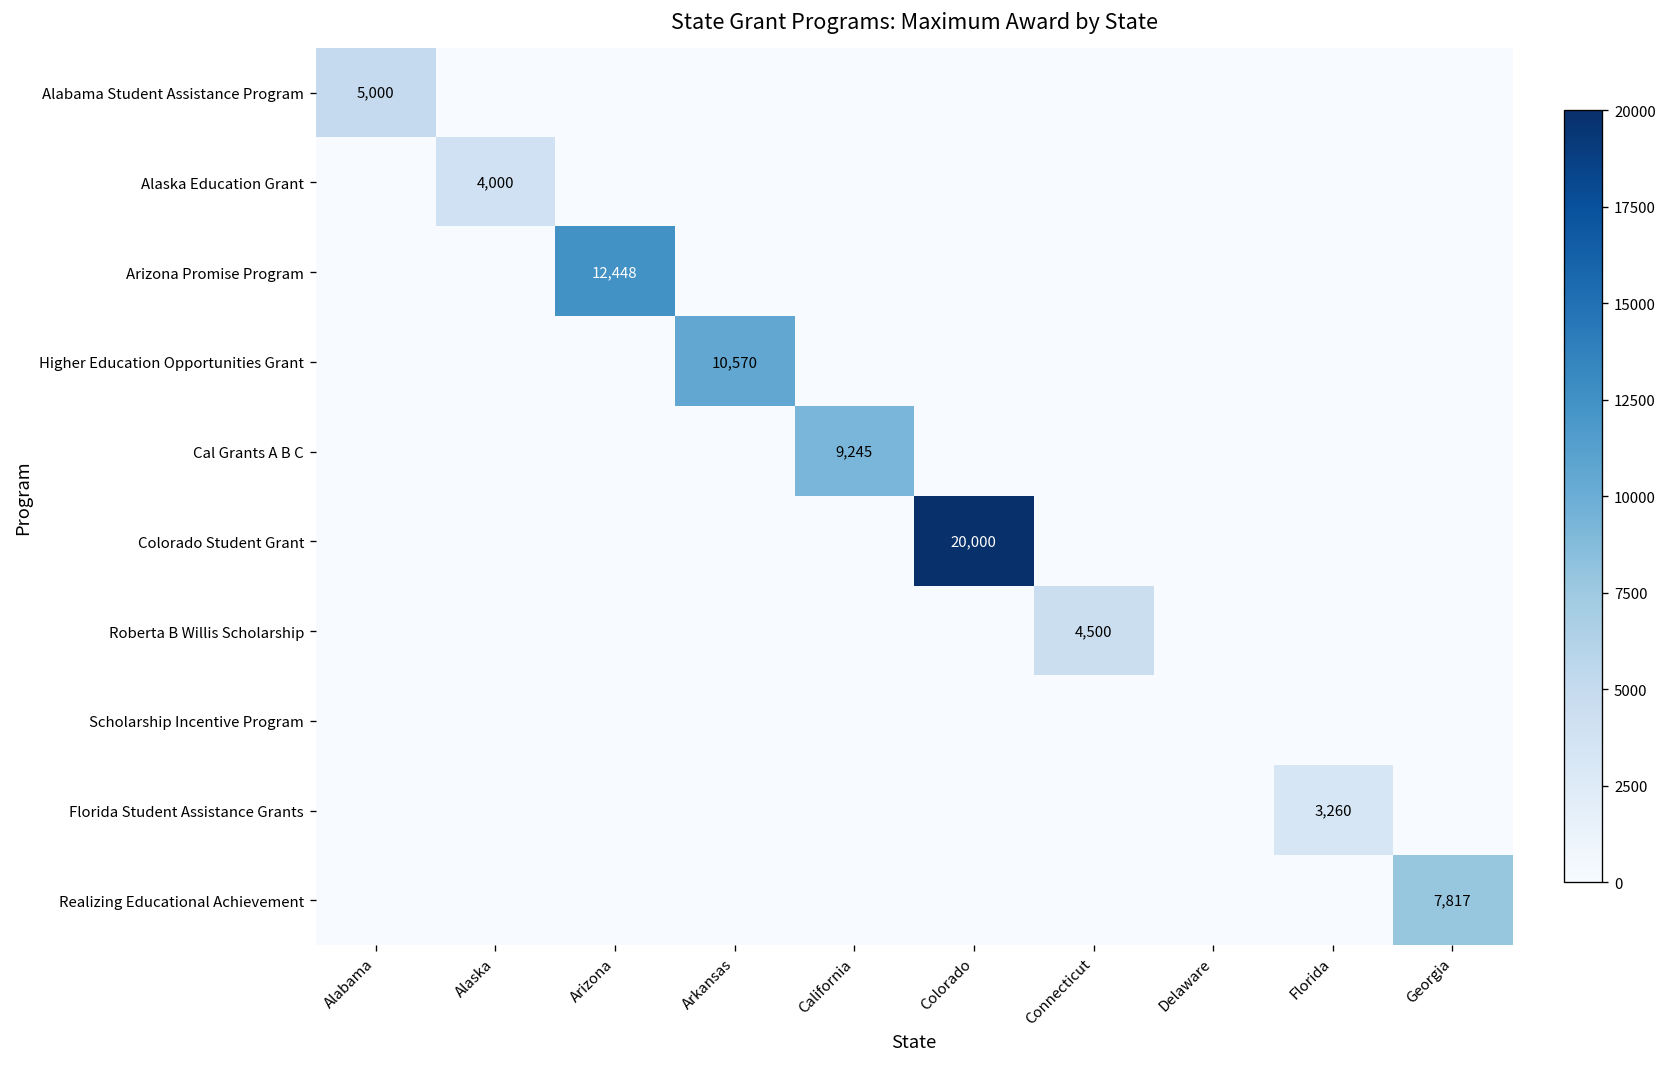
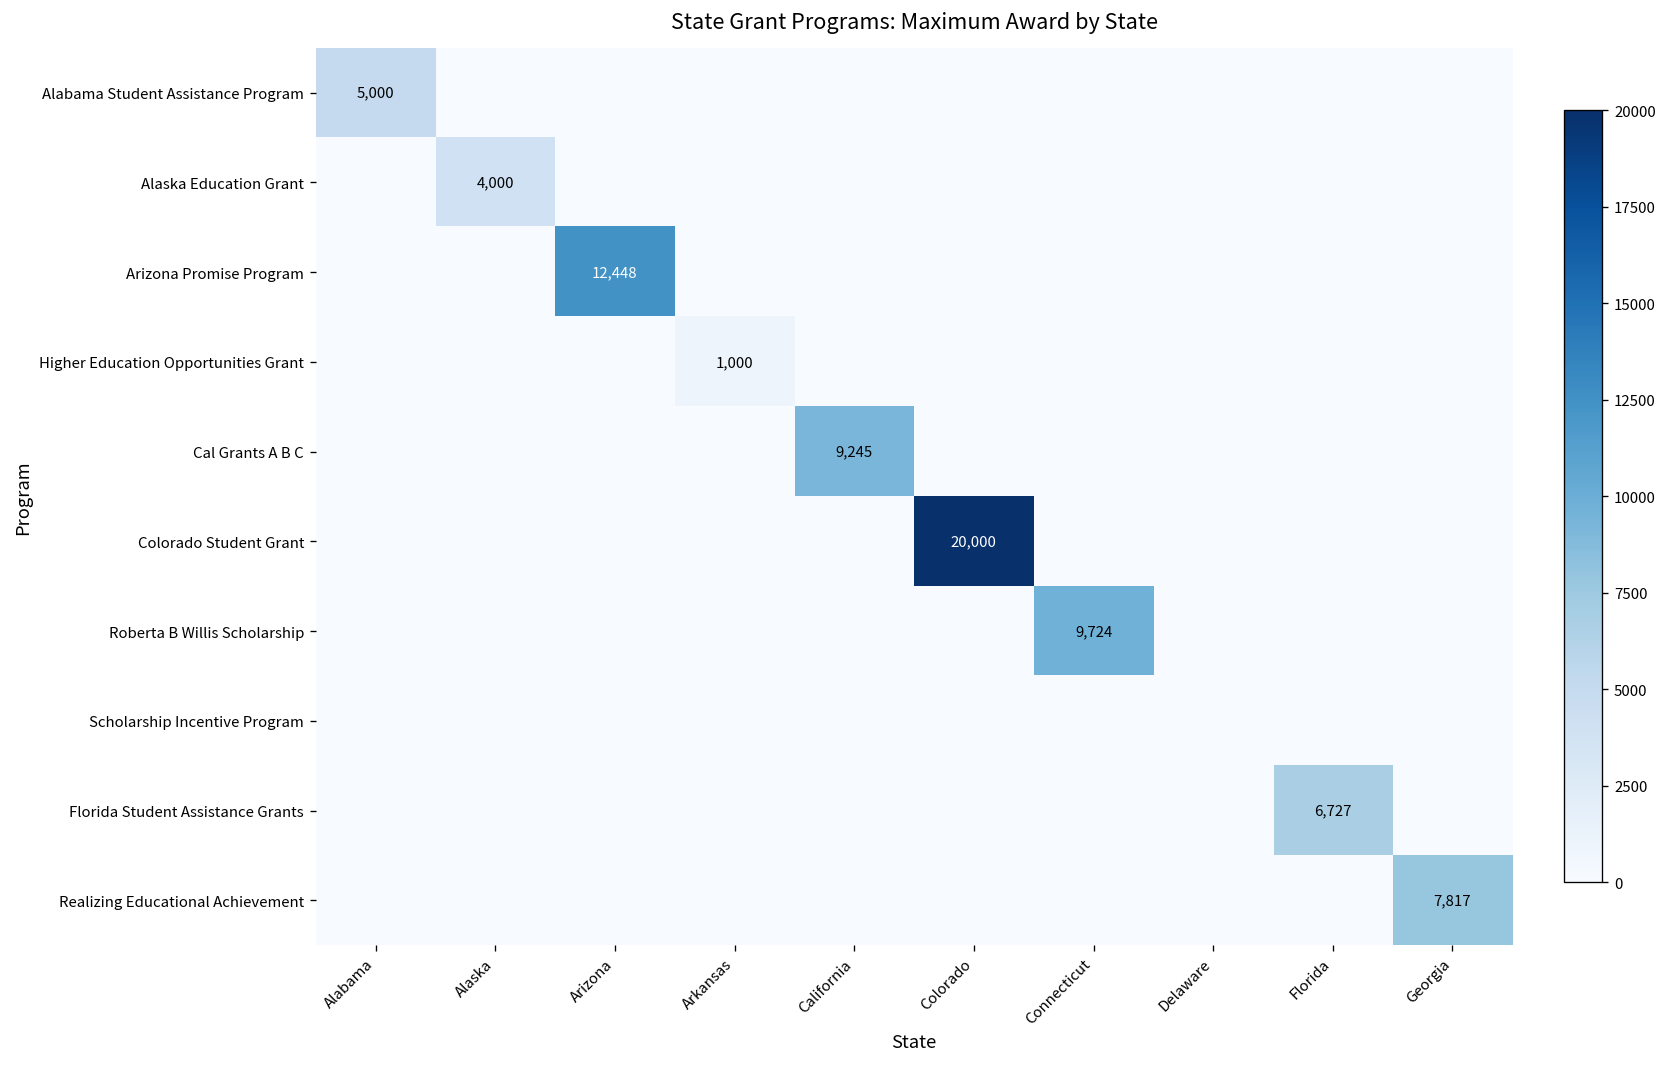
  {
    "Alabama Student Assistance Program": {
      "Alabama": "5,000"
    },
    "Alaska Education Grant": {
      "Alaska": "4,000"
    },
    "Arizona Promise Program": {
      "Arizona": "12,448"
    },
    "Higher Education Opportunities Grant": {
-     "Arkansas": "10,570"
+     "Arkansas": "1,000"
    },
    "Cal Grants A B C": {
      "California": "9,245"
    },
    "Colorado Student Grant": {
      "Colorado": "20,000"
    },
    "Roberta B Willis Scholarship": {
-     "Connecticut": "4,500"
+     "Connecticut": "9,724"
    },
    "Florida Student Assistance Grants": {
-     "Florida": "3,260"
+     "Florida": "6,727"
    },
    "Realizing Educational Achievement": {
      "Georgia": "7,817"
    }
  }
